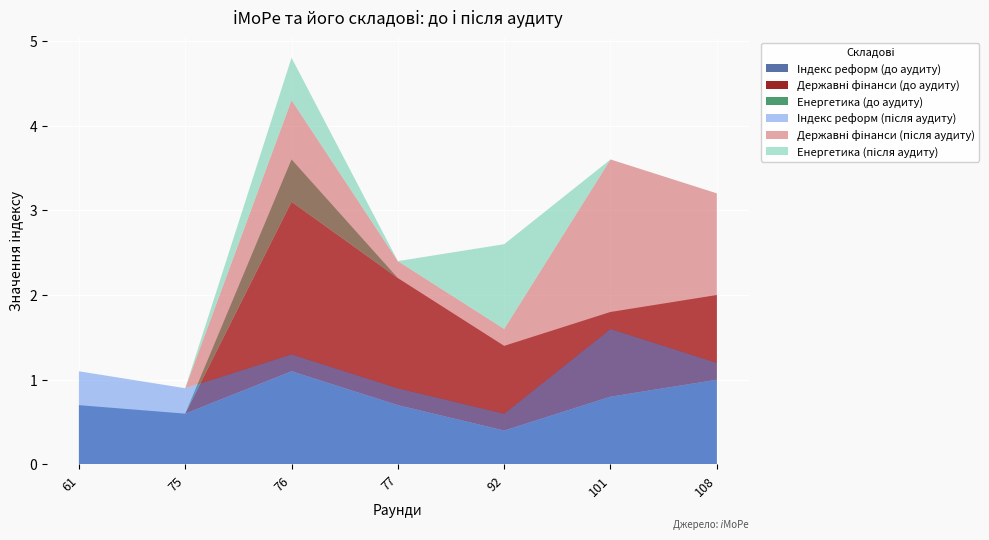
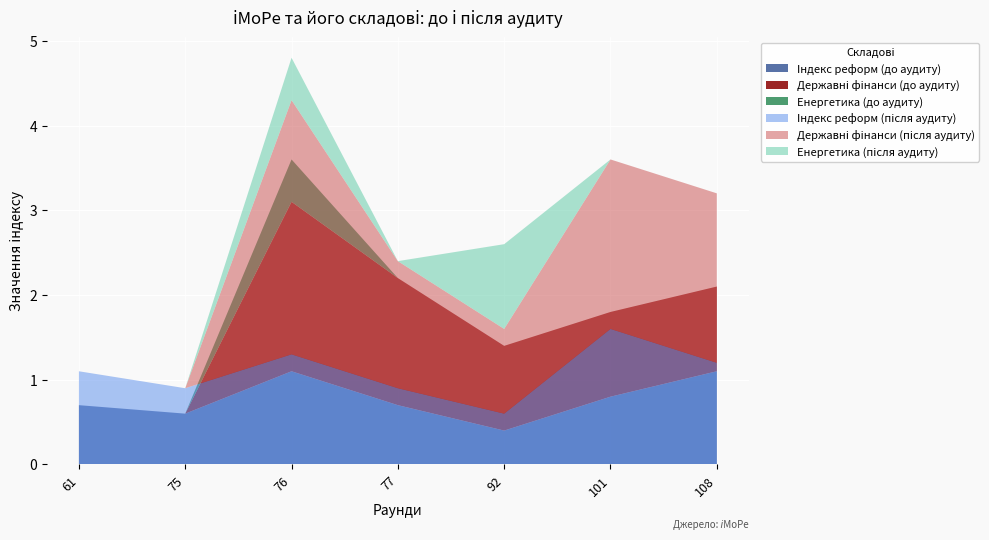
  {
    "Індекс реформ (до аудиту)": {
      "76": 1.1,
      "77": 0.7,
      "92": 0.4,
      "101": 0.8,
-     "108": 1.0
+     "108": 1.1
    },
    "Державні фінанси (до аудиту)": {
      "76": 2.0
    },
    "Енергетика (до аудиту)": {
      "76": 0.5
    },
    "Індекс реформ (після аудиту)": {
      "76": 1.3,
      "77": 0.9,
      "92": 0.6,
      "101": 1.6,
      "108": 1.2
    },
    "Державні фінанси (після аудиту)": {
      "76": 3.0,
      "92": 1.0
    },
    "Енергетика (після аудиту)": {
      "76": 0.5,
      "92": 1.0
    }
  }
